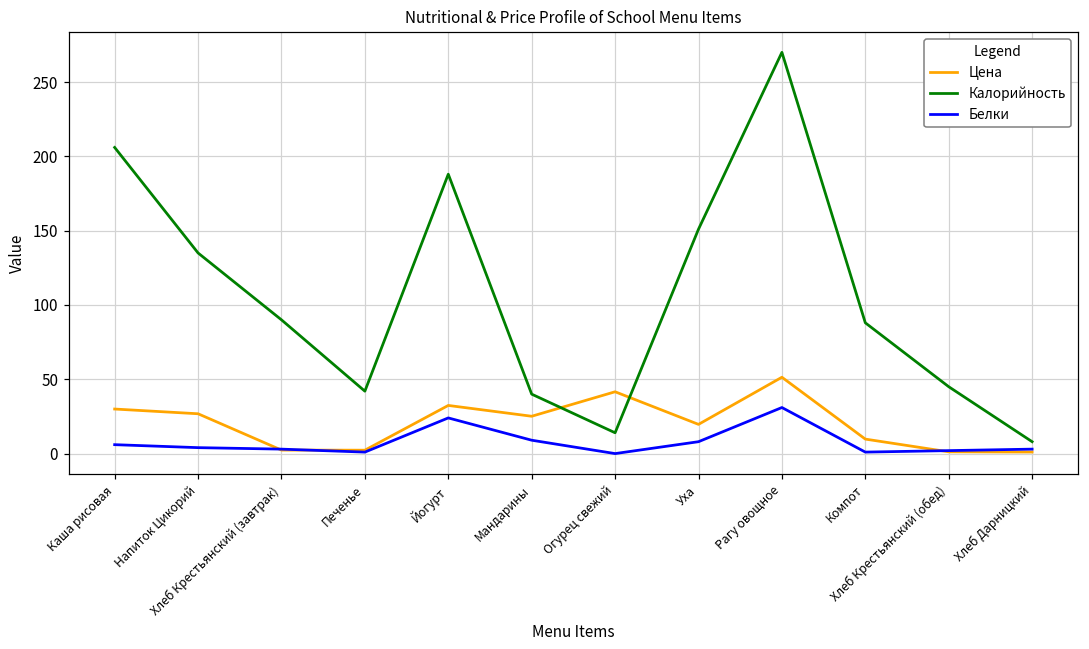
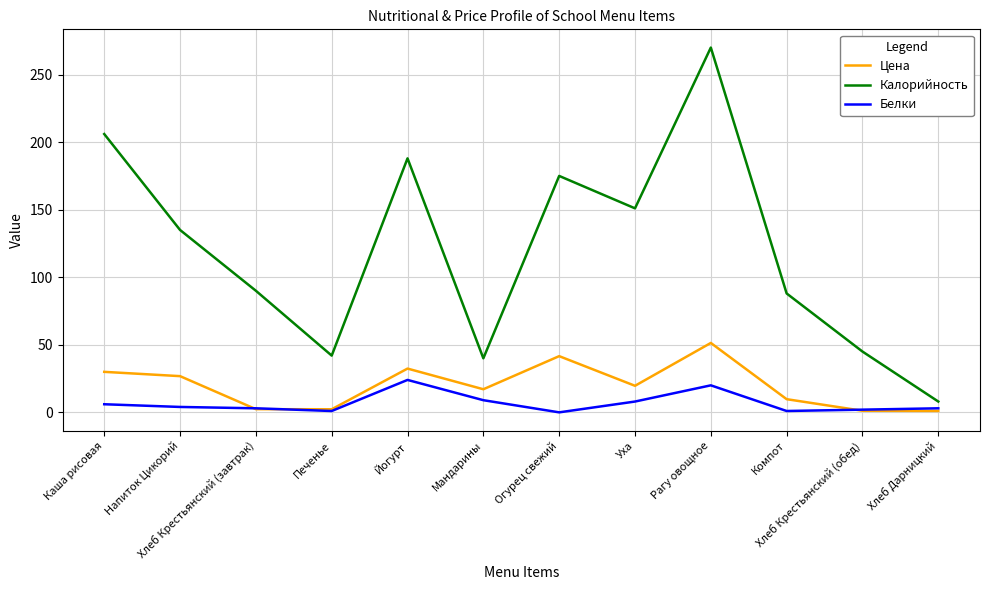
  {
    "Цена": {
      "Каша рисовая": 30,
      "Напиток Цикорий": 27,
      "Йогурт": 32,
-     "Мандарины": 25,
+     "Мандарины": 17,
      "Огурец свежий": 42,
      "Уха": 20,
      "Рагу овощное": 51,
      "Компот": 10,
      "Хлеб Дарницкий": 1
    },
    "Калорийность": {
      "Каша рисовая": 206,
      "Напиток Цикорий": 135,
      "Хлеб Крестьянский (завтрак)": 90,
      "Печенье": 42,
      "Йогурт": 188,
      "Мандарины": 40,
-     "Огурец свежий": 14,
+     "Огурец свежий": 175,
      "Уха": 151,
      "Рагу овощное": 270,
      "Компот": 88,
      "Хлеб Крестьянский (обед)": 45,
      "Хлеб Дарницкий": 8
    },
    "Белки": {
      "Каша рисовая": 6,
      "Напиток Цикорий": 4,
      "Йогурт": 24,
      "Мандарины": 9,
      "Огурец свежий": 0,
      "Уха": 8,
-     "Рагу овощное": 31,
+     "Рагу овощное": 20,
      "Компот": 1,
      "Хлеб Дарницкий": 3
    }
  }
